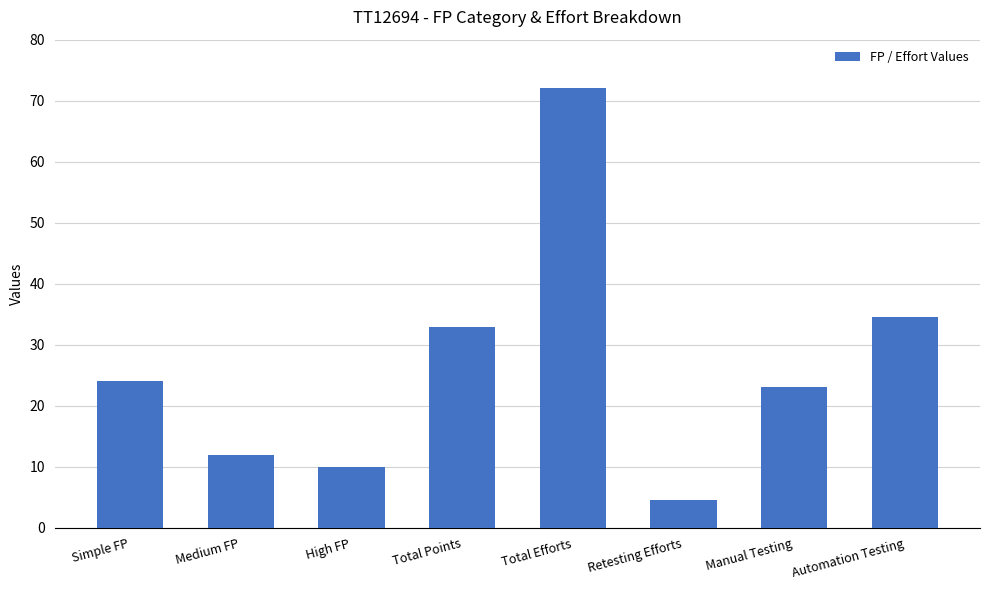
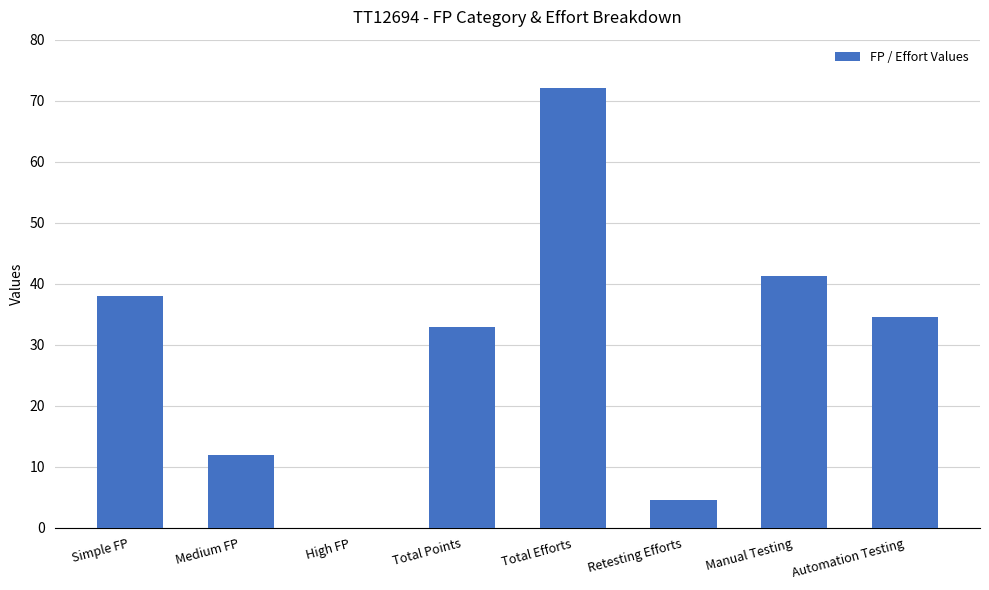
  {
-   "Simple FP": 24,
+   "Simple FP": 38,
    "Medium FP": 12,
-   "High FP": 10,
+   "High FP": 0,
    "Total Points": 33,
    "Total Efforts": 72,
    "Retesting Efforts": 5,
-   "Manual Testing": 23,
+   "Manual Testing": 41,
    "Automation Testing": 35
  }
